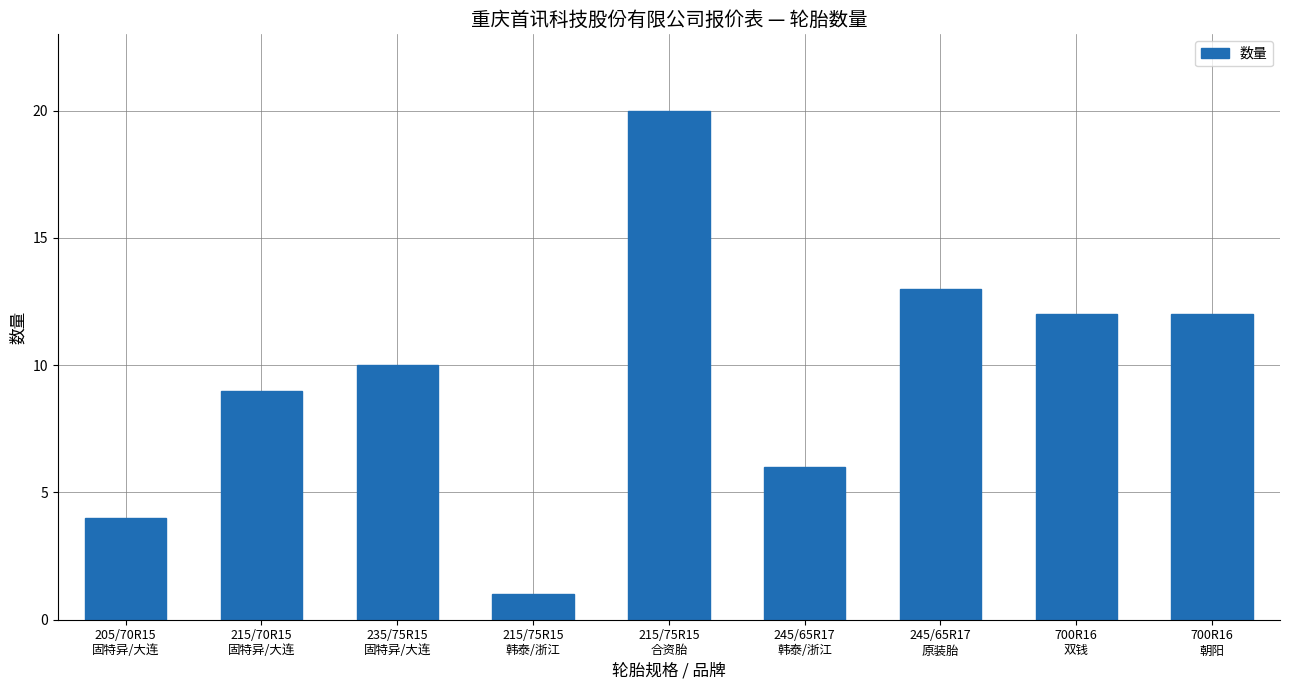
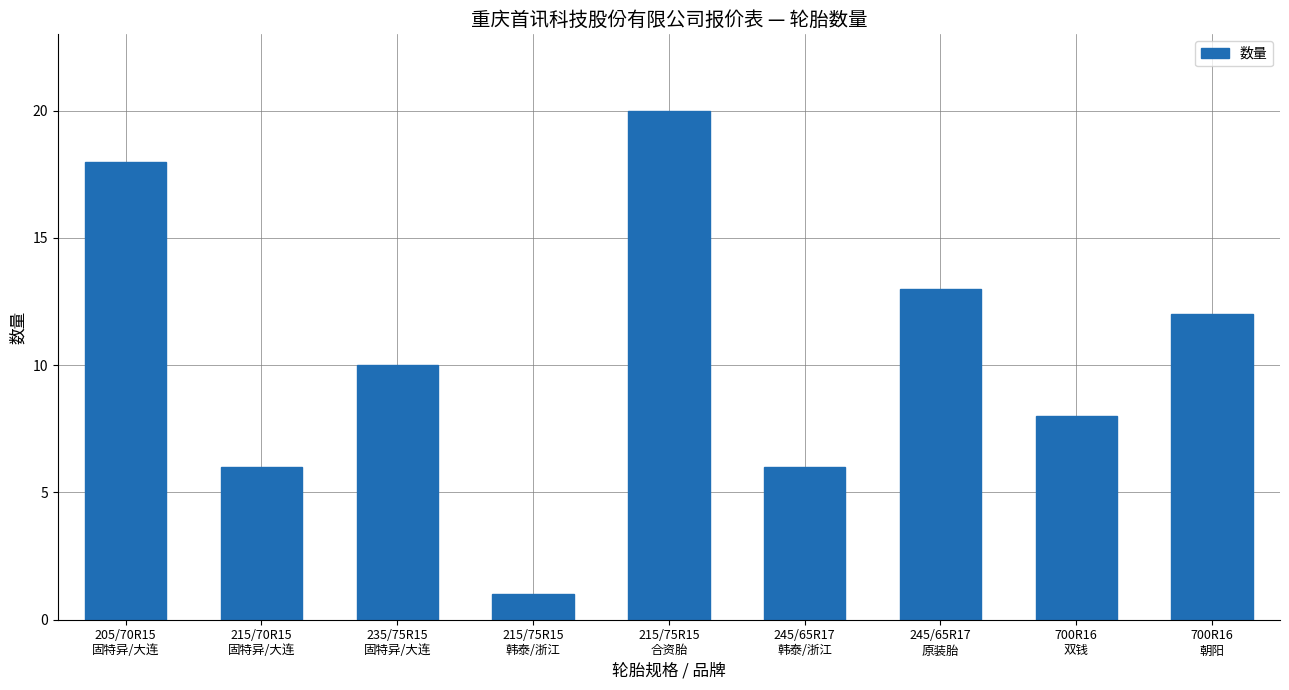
  {
-   "205/70R15 固特异/大连": 4,
-   "215/70R15 固特异/大连": 9,
+   "205/70R15 固特异/大连": 18,
+   "215/70R15 固特异/大连": 6,
    "235/75R15 固特异/大连": 10,
    "215/75R15 韩泰/浙江": 1,
    "215/75R15 合资胎": 20,
    "245/65R17 韩泰/浙江": 6,
    "245/65R17 原装胎": 13,
-   "700R16 双钱": 12,
+   "700R16 双钱": 8,
    "700R16 朝阳": 12
  }
